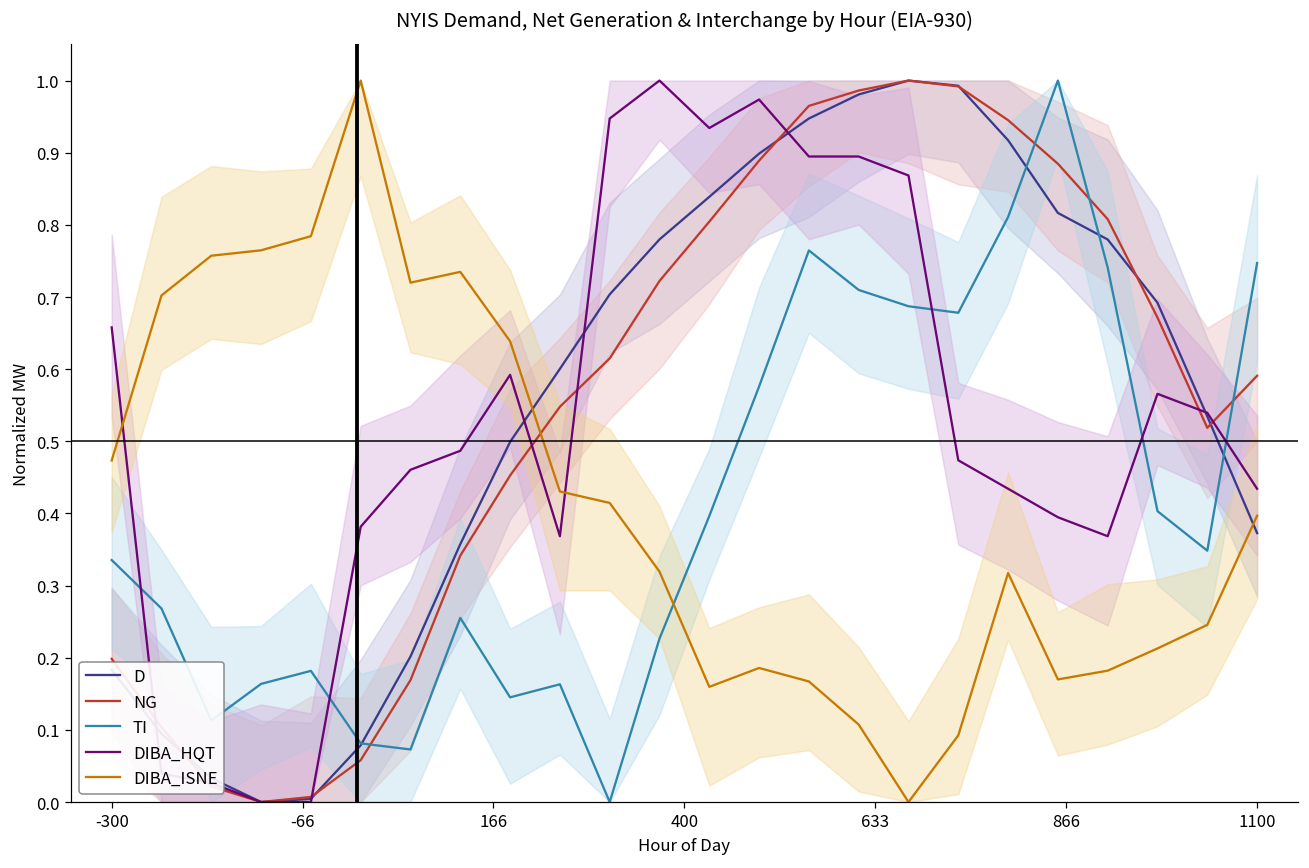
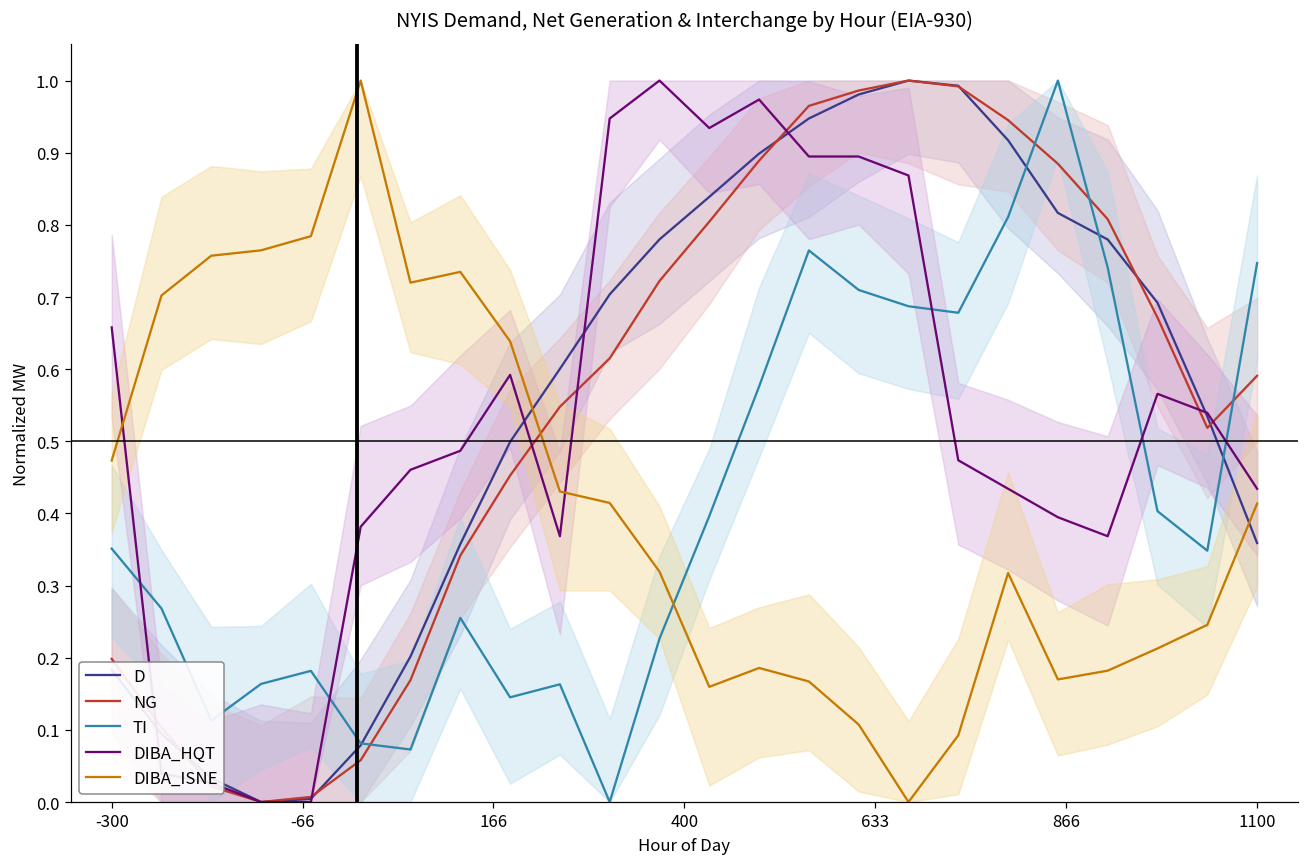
  {
    "D": {
-     "1100": 0.37
+     "1100": 0.36
    },
    "NG": {
      "1100": 0.59
    },
    "TI": {
-     "-300": 0.34,
+     "-300": 0.35,
      "1100": 0.75
    },
    "DIBA_HQT": {
      "-300": 0.66,
      "1100": 0.43
    },
    "DIBA_ISNE": {
      "-300": 0.47,
-     "1100": 0.40
+     "1100": 0.41
    }
  }
